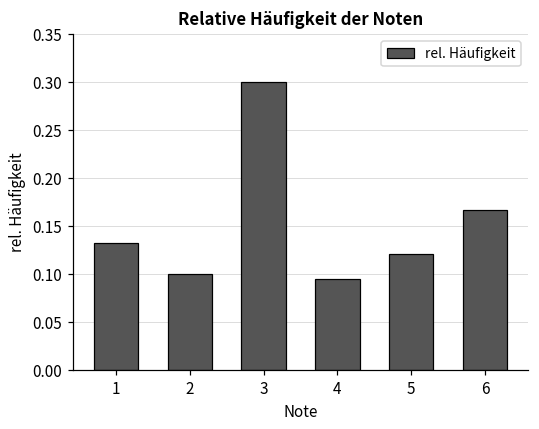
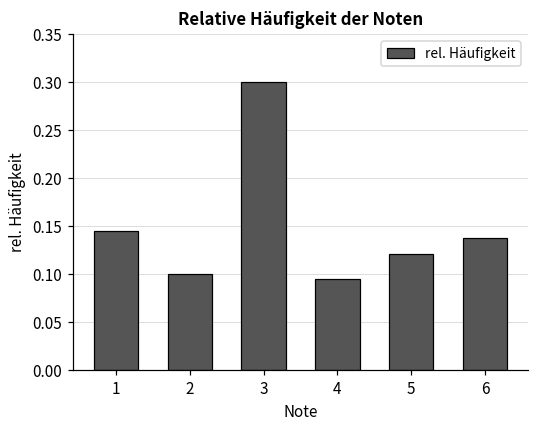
  {
-   "1": 0.13,
+   "1": 0.15,
    "2": 0.10,
    "3": 0.30,
    "4": 0.10,
    "5": 0.12,
-   "6": 0.17
+   "6": 0.14
  }
